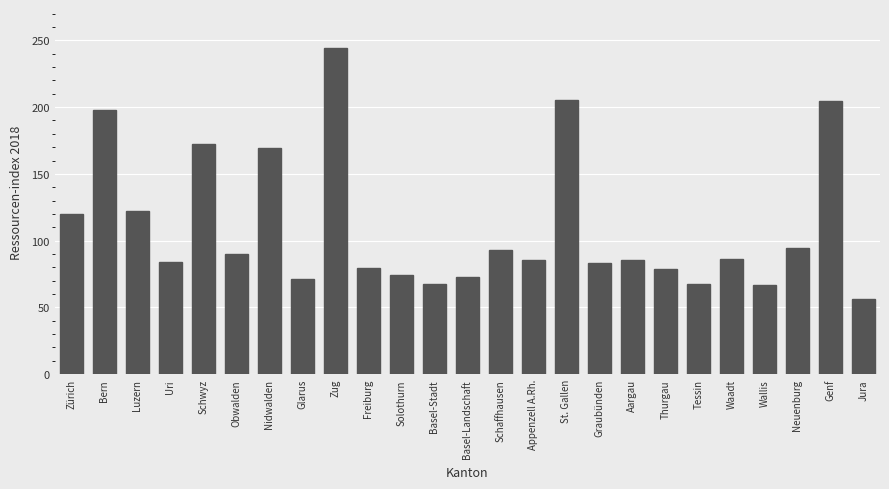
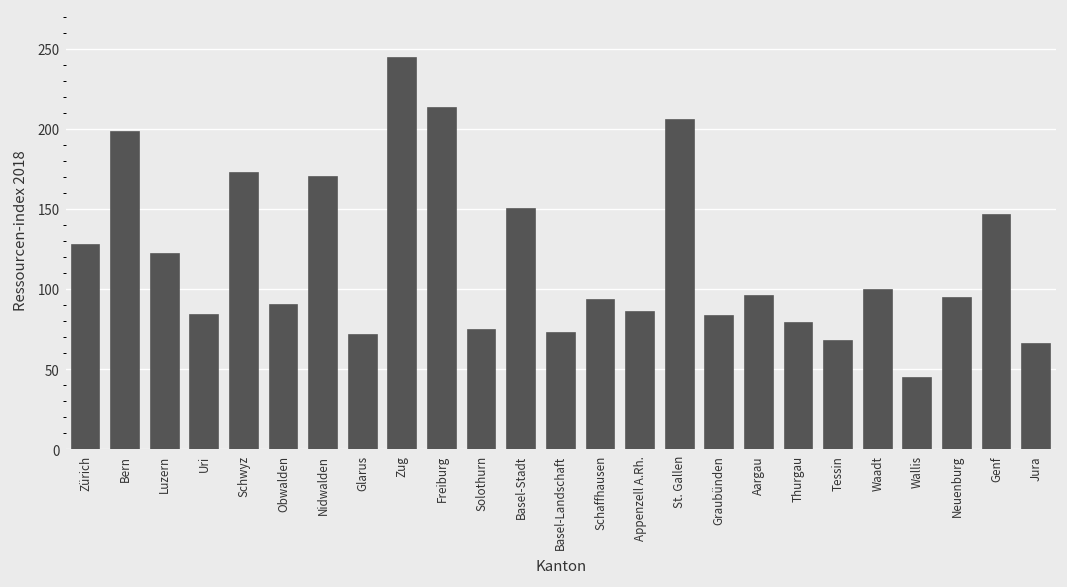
  {
-   "Zürich": 120,
+   "Zürich": 127,
    "Bern": 198,
    "Luzern": 122,
    "Uri": 84,
    "Schwyz": 172,
    "Obwalden": 90,
    "Nidwalden": 170,
    "Glarus": 71,
    "Zug": 244,
-   "Freiburg": 80,
+   "Freiburg": 213,
    "Solothurn": 75,
-   "Basel-Stadt": 67,
+   "Basel-Stadt": 150,
    "Basel-Landschaft": 73,
    "Schaffhausen": 93,
    "Appenzell A.Rh.": 86,
    "St. Gallen": 206,
    "Graubünden": 83,
-   "Aargau": 85,
+   "Aargau": 96,
    "Thurgau": 79,
    "Tessin": 68,
-   "Waadt": 86,
-   "Wallis": 67,
+   "Waadt": 100,
+   "Wallis": 44,
    "Neuenburg": 94,
-   "Genf": 204,
-   "Jura": 56
+   "Genf": 146,
+   "Jura": 66
  }
